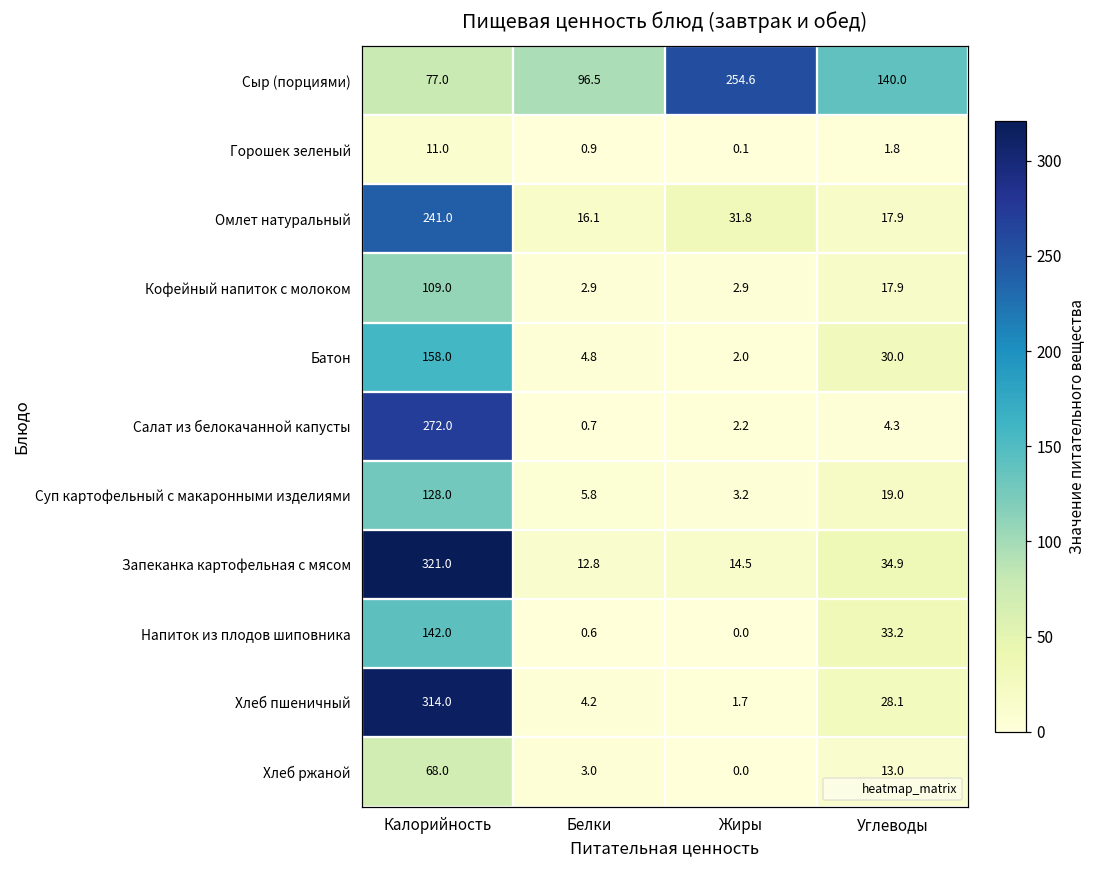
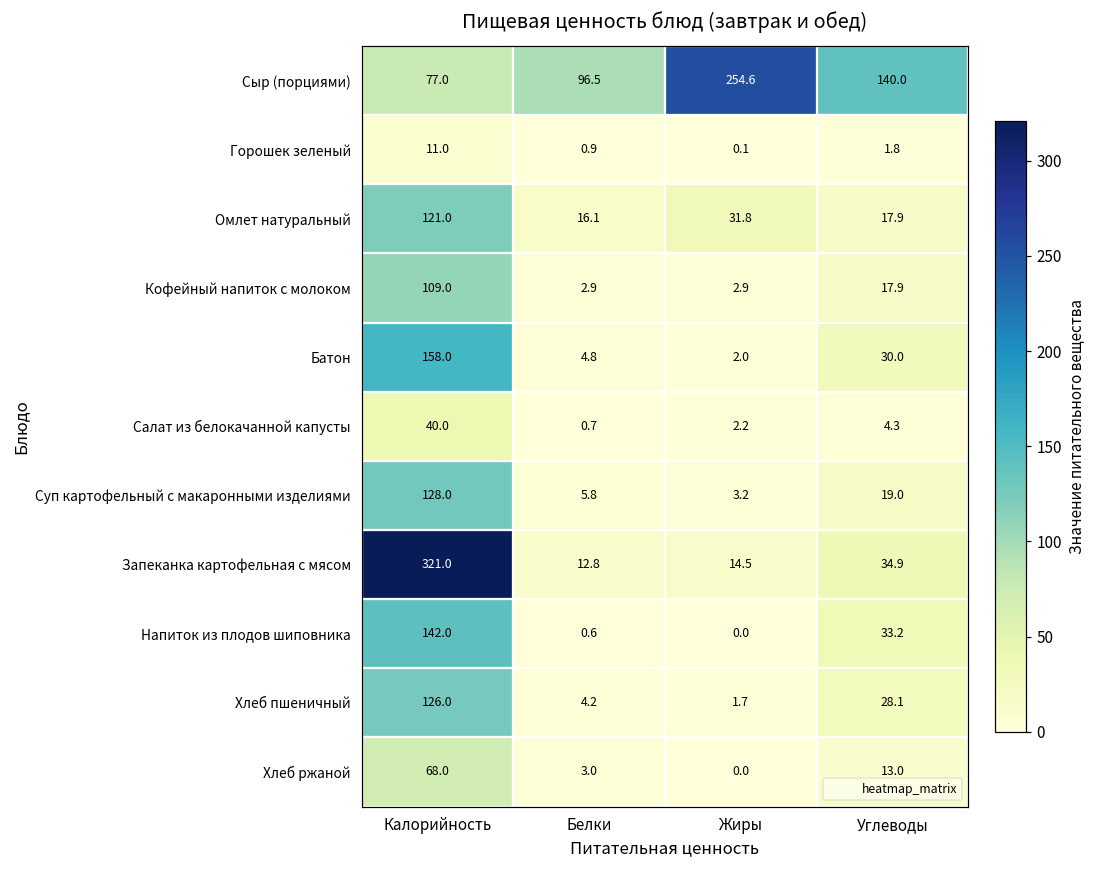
  {
    "Сыр (порциями)": {
      "Калорийность": 77.0,
      "Белки": 96.5,
      "Жиры": 254.6,
      "Углеводы": 140.0
    },
    "Горошек зеленый": {
      "Калорийность": 11.0,
      "Белки": 0.9,
      "Жиры": 0.1,
      "Углеводы": 1.8
    },
    "Омлет натуральный": {
-     "Калорийность": 241.0,
+     "Калорийность": 121.0,
      "Белки": 16.1,
      "Жиры": 31.8,
      "Углеводы": 17.9
    },
    "Кофейный напиток с молоком": {
      "Калорийность": 109.0,
      "Белки": 2.9,
      "Жиры": 2.9,
      "Углеводы": 17.9
    },
    "Батон": {
      "Калорийность": 158.0,
      "Белки": 4.8,
      "Жиры": 2.0,
      "Углеводы": 30.0
    },
    "Салат из белокачанной капусты": {
-     "Калорийность": 272.0,
+     "Калорийность": 40.0,
      "Белки": 0.7,
      "Жиры": 2.2,
      "Углеводы": 4.3
    },
    "Суп картофельный с макаронными изделиями": {
      "Калорийность": 128.0,
      "Белки": 5.8,
      "Жиры": 3.2,
      "Углеводы": 19.0
    },
    "Запеканка картофельная с мясом": {
      "Калорийность": 321.0,
      "Белки": 12.8,
      "Жиры": 14.5,
      "Углеводы": 34.9
    },
    "Напиток из плодов шиповника": {
      "Калорийность": 142.0,
      "Белки": 0.6,
      "Жиры": 0.0,
      "Углеводы": 33.2
    },
    "Хлеб пшеничный": {
-     "Калорийность": 314.0,
+     "Калорийность": 126.0,
      "Белки": 4.2,
      "Жиры": 1.7,
      "Углеводы": 28.1
    },
    "Хлеб ржаной": {
      "Калорийность": 68.0,
      "Белки": 3.0,
      "Жиры": 0.0,
      "Углеводы": 13.0
    }
  }
